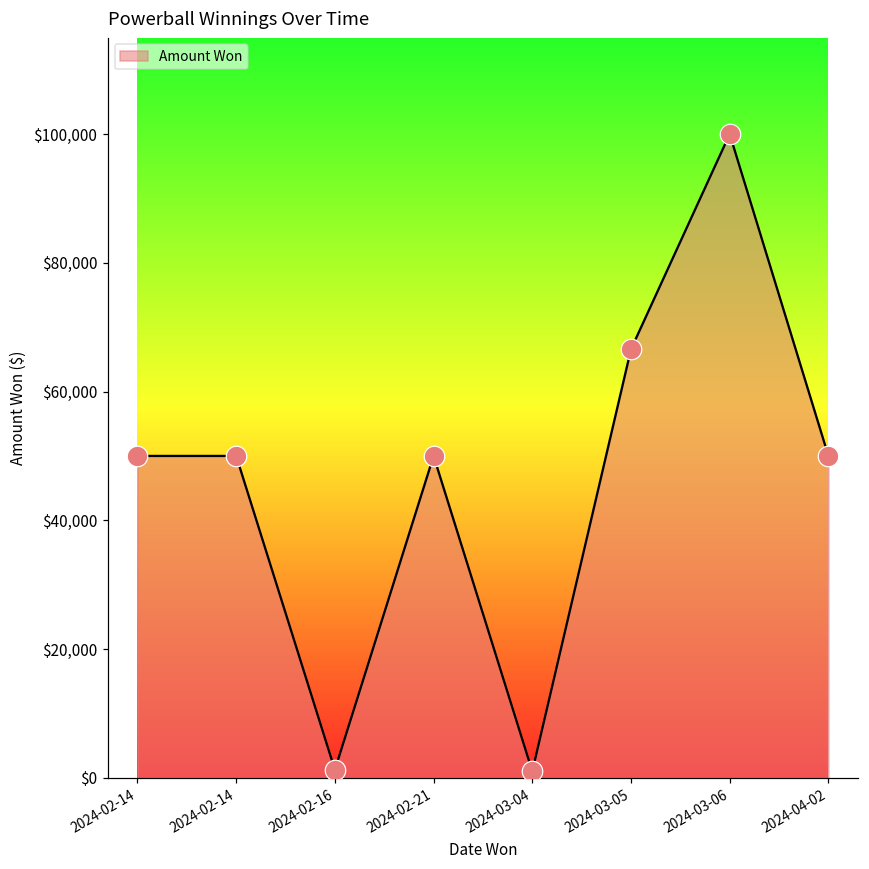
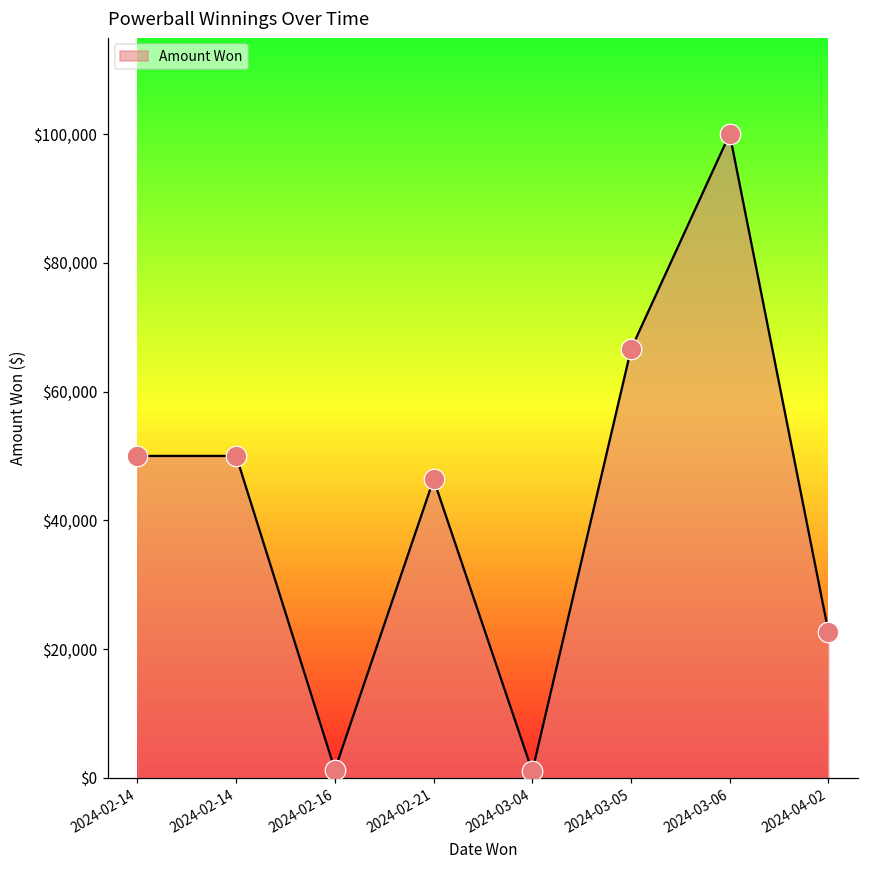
  {
    "2024-02-16": "$1,000",
-   "2024-02-21": "$50,000",
+   "2024-02-21": "$46,000",
    "2024-03-04": "$1,000",
    "2024-03-05": "$67,000",
    "2024-03-06": "$100,000",
-   "2024-04-02": "$50,000"
+   "2024-04-02": "$23,000"
  }
